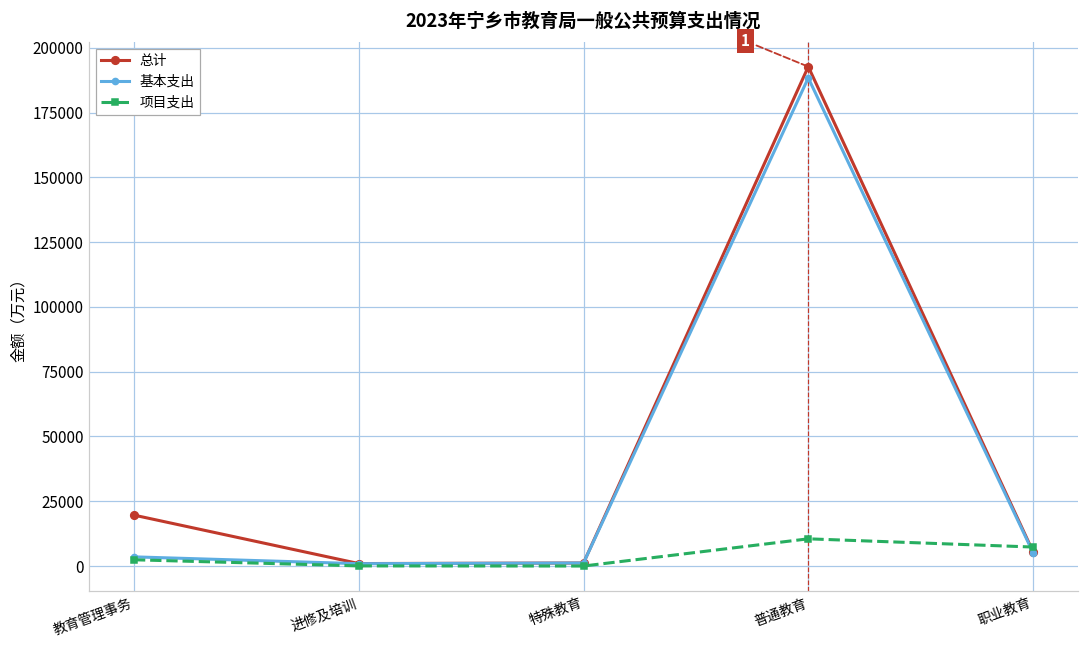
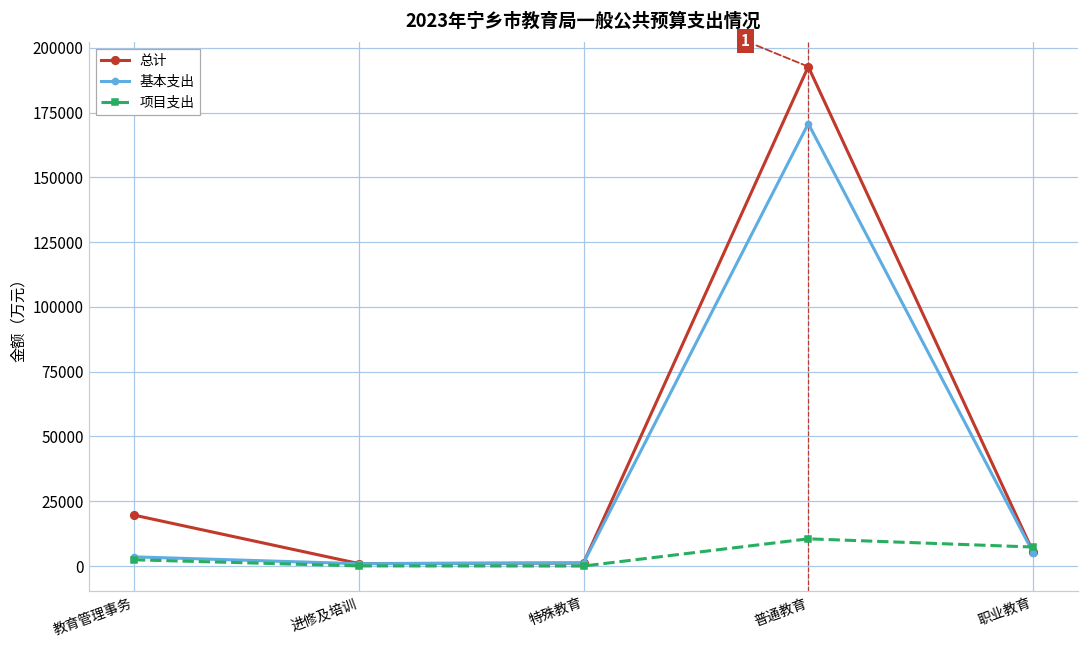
  {
    "总计": {
      "教育管理事务": 20000,
      "普通教育": 193000
    },
    "基本支出": {
      "教育管理事务": 4000,
-     "普通教育": 188000
+     "普通教育": 171000
    },
    "项目支出": {
      "教育管理事务": 2000,
      "特殊教育": 0,
      "普通教育": 11000,
      "职业教育": 7000
    }
  }
